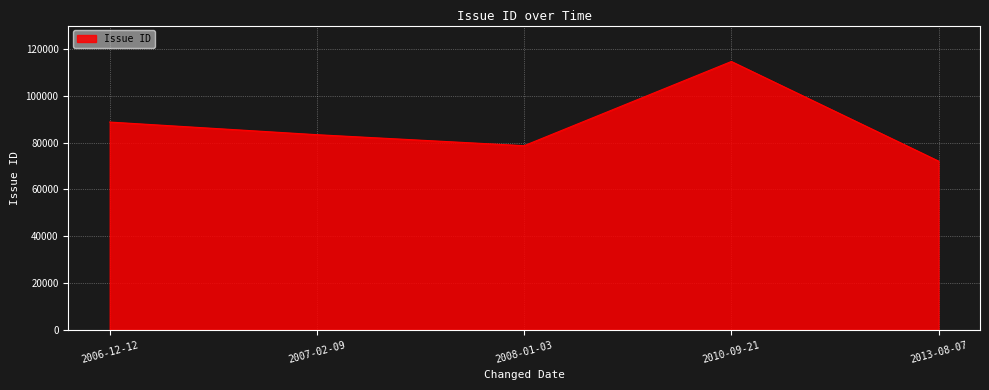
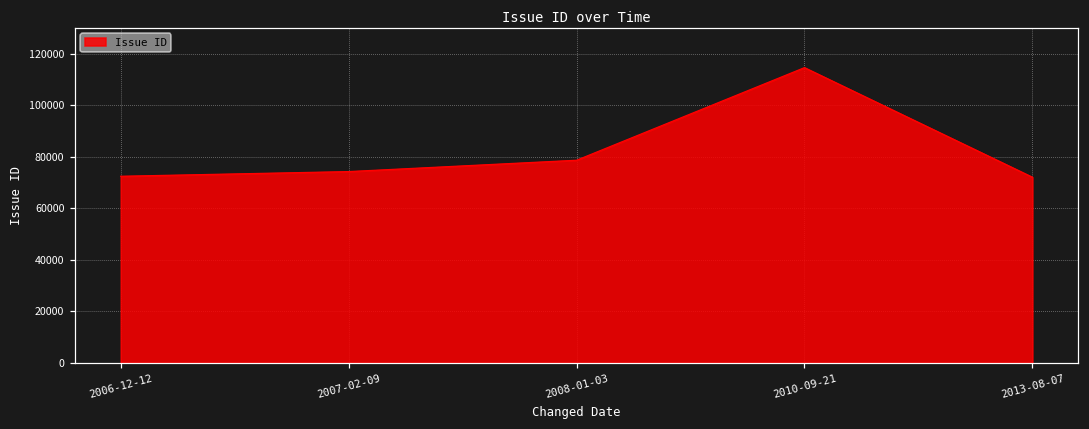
  {
-   "2006-12-12": 89000,
-   "2007-02-09": 83000,
+   "2006-12-12": 72000,
+   "2007-02-09": 74000,
    "2008-01-03": 79000,
    "2010-09-21": 115000,
    "2013-08-07": 72000
  }
